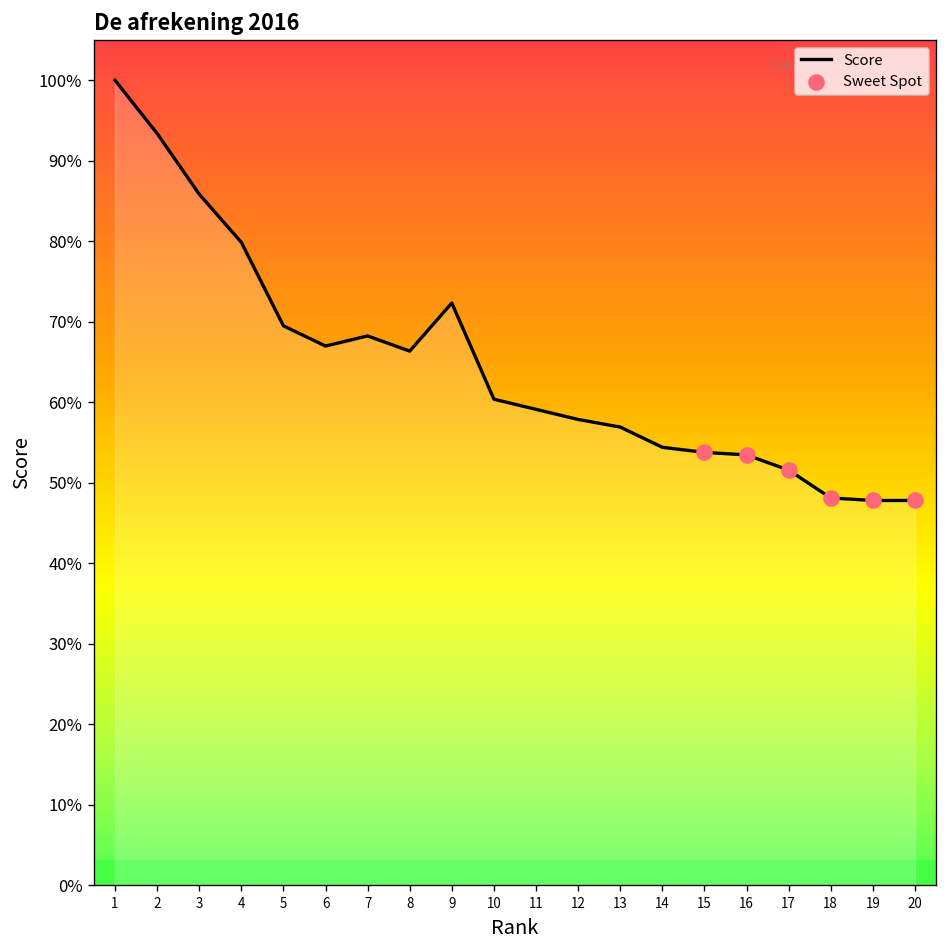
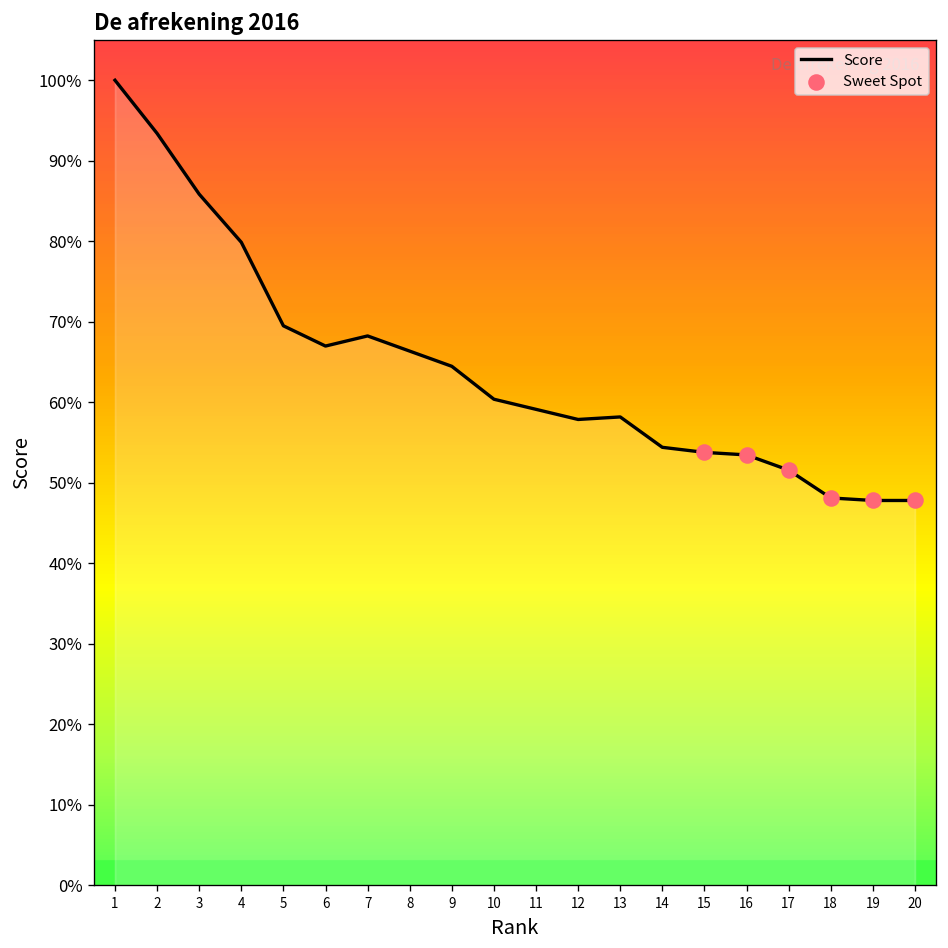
  {
    "Score": {
      "1": "100%",
      "2": "93%",
      "3": "86%",
      "4": "80%",
      "5": "69%",
      "6": "67%",
      "7": "68%",
      "8": "66%",
-     "9": "72%",
+     "9": "64%",
      "10": "60%",
      "11": "59%",
      "12": "58%",
-     "13": "57%",
+     "13": "58%",
      "14": "54%"
    }
  }
